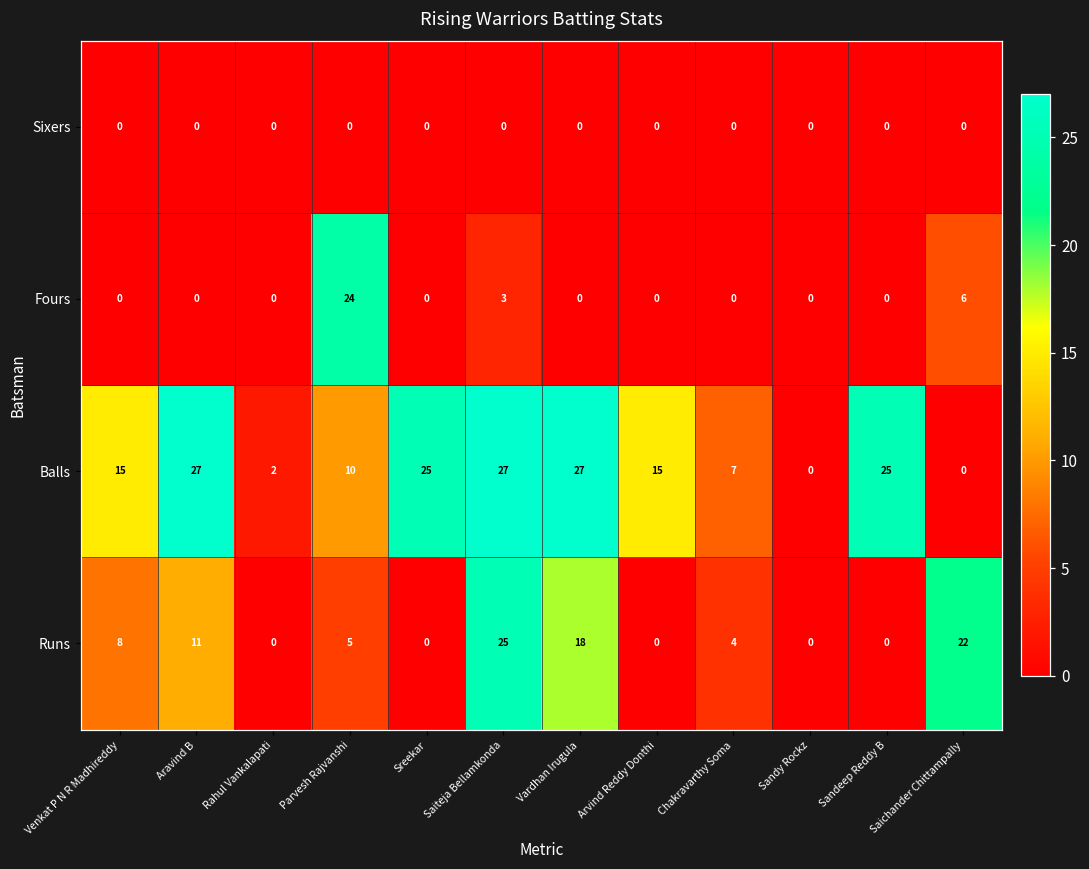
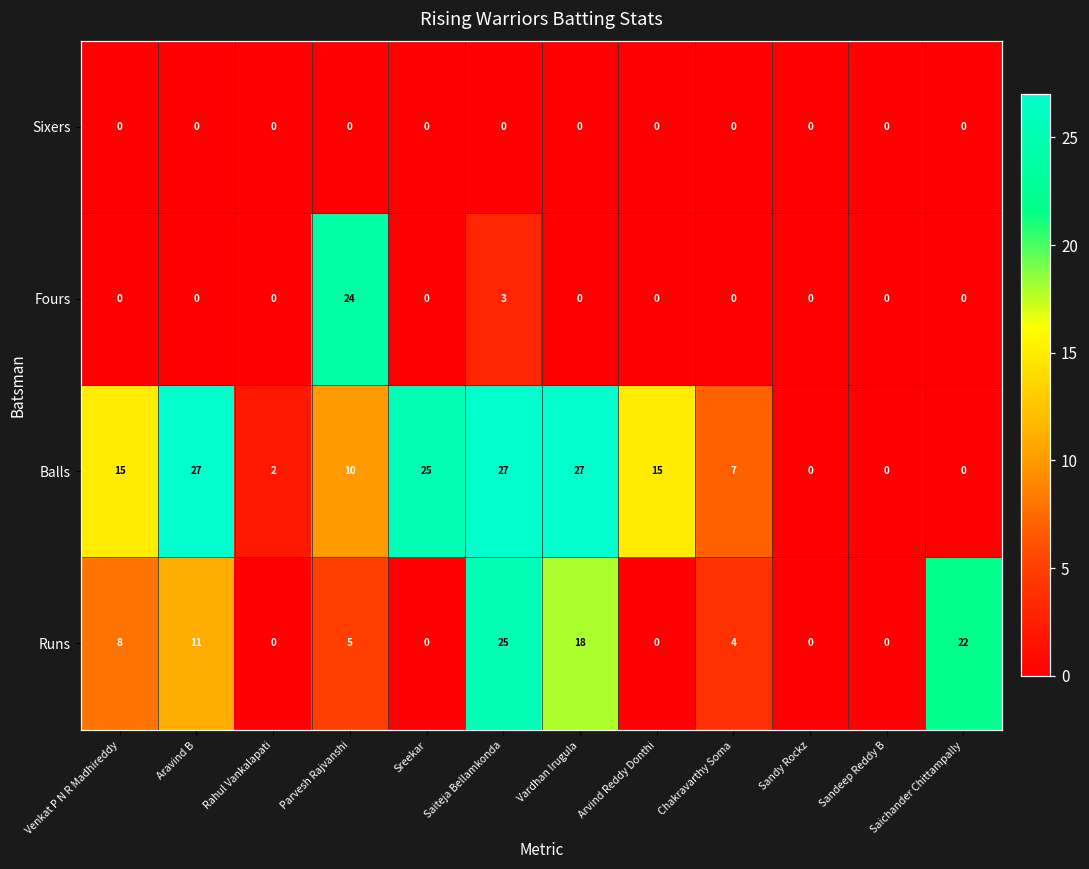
  {
    "Sixers": {
      "Venkat P N R Madhireddy": 0,
      "Aravind B": 0,
      "Rahul Vankalapati": 0,
      "Parvesh Rajvanshi": 0,
      "Sreekar": 0,
      "Saiteja Bellamkonda": 0,
      "Vardhan Irugula": 0,
      "Arvind Reddy Donthi": 0,
      "Chakravarthy Soma": 0,
      "Sandy Rockz": 0,
      "Sandeep Reddy B": 0,
      "Saichander Chittampally": 0
    },
    "Fours": {
      "Venkat P N R Madhireddy": 0,
      "Aravind B": 0,
      "Rahul Vankalapati": 0,
      "Parvesh Rajvanshi": 24,
      "Sreekar": 0,
      "Saiteja Bellamkonda": 3,
      "Vardhan Irugula": 0,
      "Arvind Reddy Donthi": 0,
      "Chakravarthy Soma": 0,
      "Sandy Rockz": 0,
      "Sandeep Reddy B": 0,
-     "Saichander Chittampally": 6
+     "Saichander Chittampally": 0
    },
    "Balls": {
      "Venkat P N R Madhireddy": 15,
      "Aravind B": 27,
      "Rahul Vankalapati": 2,
      "Parvesh Rajvanshi": 10,
      "Sreekar": 25,
      "Saiteja Bellamkonda": 27,
      "Vardhan Irugula": 27,
      "Arvind Reddy Donthi": 15,
      "Chakravarthy Soma": 7,
      "Sandy Rockz": 0,
-     "Sandeep Reddy B": 25,
+     "Sandeep Reddy B": 0,
      "Saichander Chittampally": 0
    },
    "Runs": {
      "Venkat P N R Madhireddy": 8,
      "Aravind B": 11,
      "Rahul Vankalapati": 0,
      "Parvesh Rajvanshi": 5,
      "Sreekar": 0,
      "Saiteja Bellamkonda": 25,
      "Vardhan Irugula": 18,
      "Arvind Reddy Donthi": 0,
      "Chakravarthy Soma": 4,
      "Sandy Rockz": 0,
      "Sandeep Reddy B": 0,
      "Saichander Chittampally": 22
    }
  }
